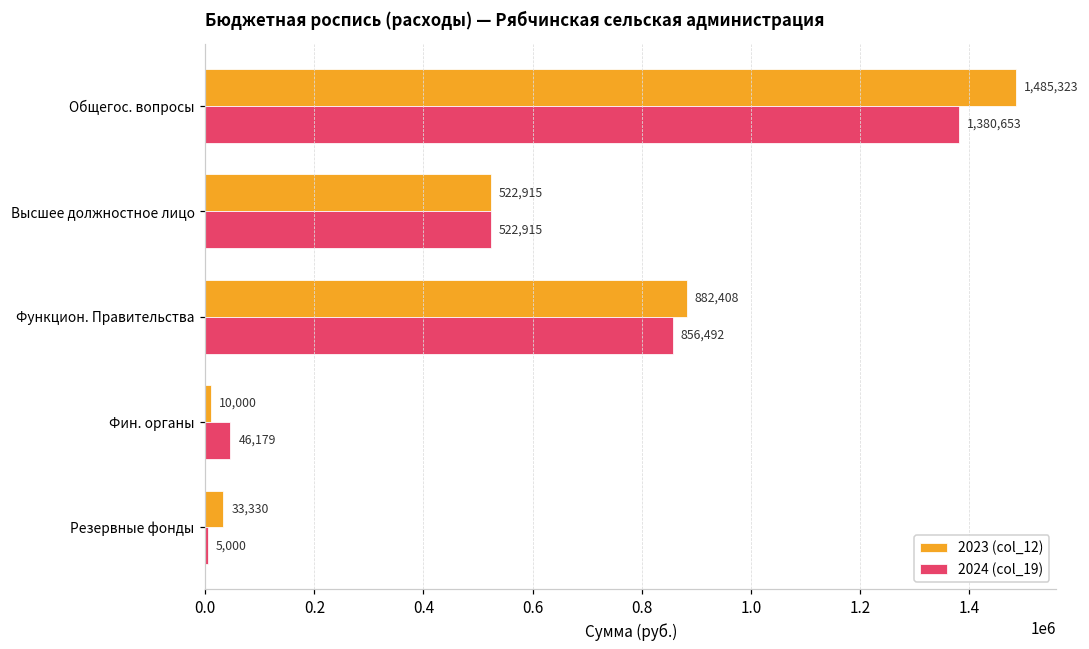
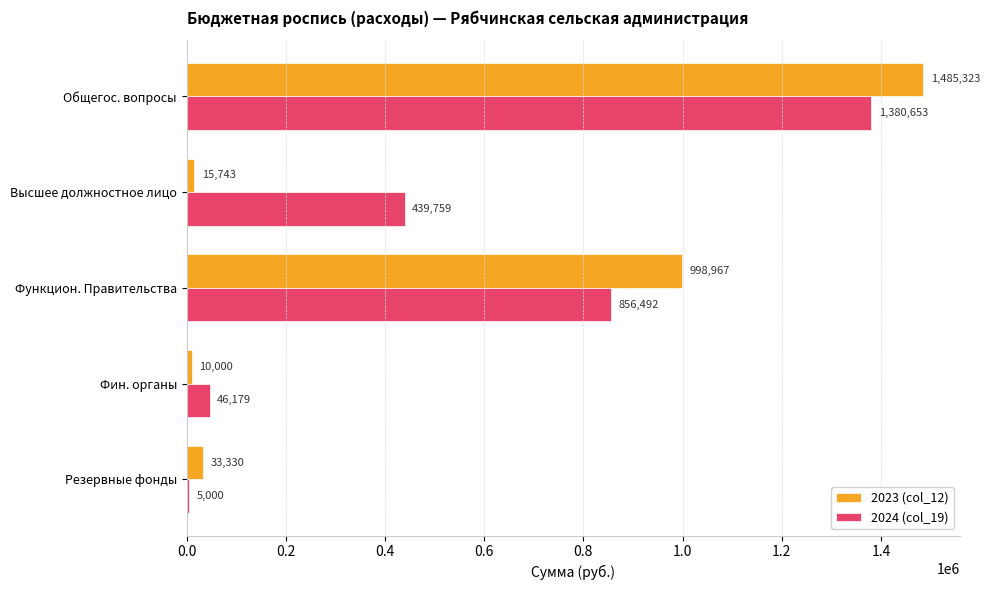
  {
    "2023 (col_12)": {
      "Общегос. вопросы": "1,485,323",
-     "Высшее должностное лицо": "522,915",
-     "Функцион. Правительства": "882,408",
+     "Высшее должностное лицо": "15,743",
+     "Функцион. Правительства": "998,967",
      "Фин. органы": "10,000",
      "Резервные фонды": "33,330"
    },
    "2024 (col_19)": {
      "Общегос. вопросы": "1,380,653",
-     "Высшее должностное лицо": "522,915",
+     "Высшее должностное лицо": "439,759",
      "Функцион. Правительства": "856,492",
      "Фин. органы": "46,179",
      "Резервные фонды": "5,000"
    }
  }
